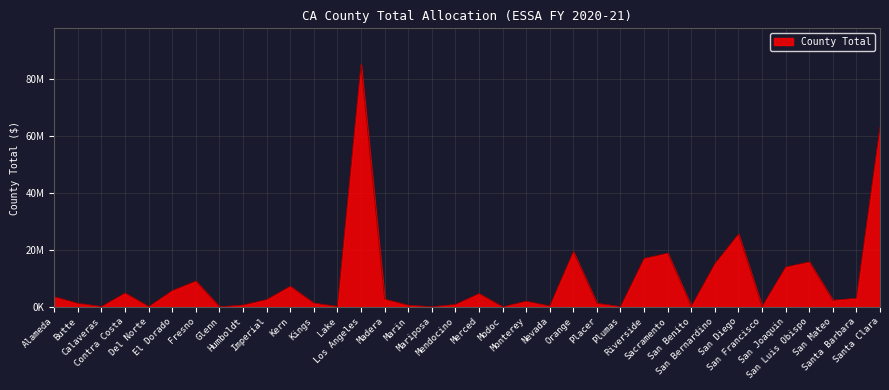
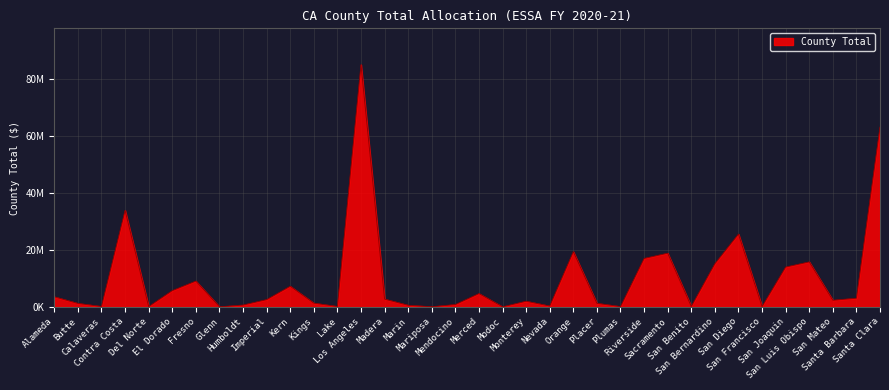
  {
    "Alameda": 4000000,
    "Butte": 1000000,
    "Calaveras": 0,
-   "Contra Costa": 5000000,
+   "Contra Costa": 34000000,
    "Del Norte": 0,
    "El Dorado": 6000000,
    "Fresno": 9000000,
    "Glenn": 0,
    "Humboldt": 1000000,
    "Imperial": 3000000,
    "Kern": 7000000,
    "Kings": 1000000,
    "Lake": 0,
    "Los Angeles": 85000000,
    "Madera": 3000000,
    "Marin": 1000000,
    "Mariposa": 0,
    "Mendocino": 1000000,
    "Merced": 5000000,
    "Modoc": 0,
    "Monterey": 2000000,
    "Nevada": 0,
    "Orange": 19000000,
    "Placer": 1000000,
    "Plumas": 0,
    "Riverside": 17000000,
    "Sacramento": 19000000,
    "San Benito": 0,
    "San Bernardino": 15000000,
    "San Diego": 26000000,
    "San Francisco": 0,
    "San Joaquin": 14000000,
    "San Luis Obispo": 16000000,
    "San Mateo": 2000000,
    "Santa Barbara": 3000000,
    "Santa Clara": 63000000
  }
